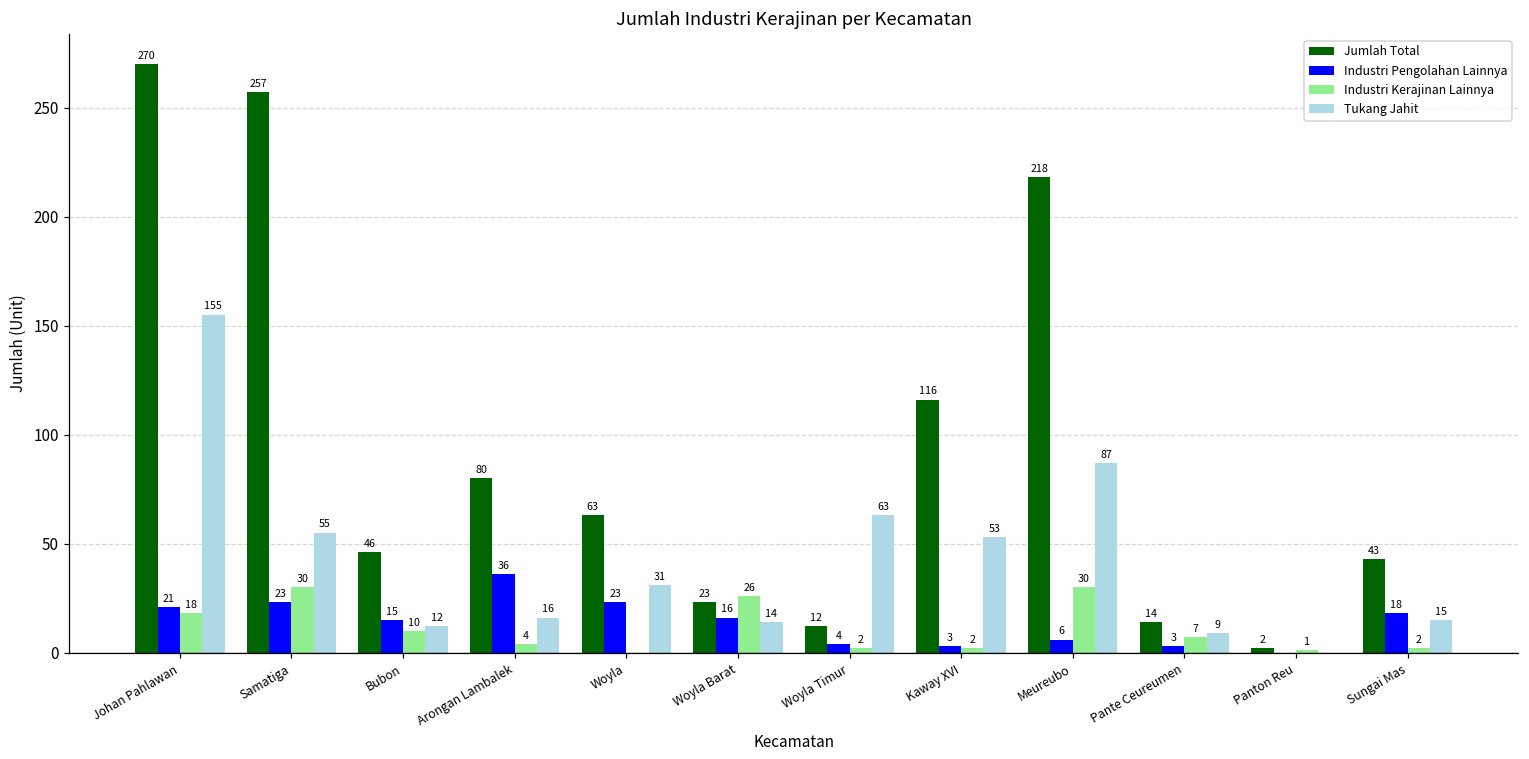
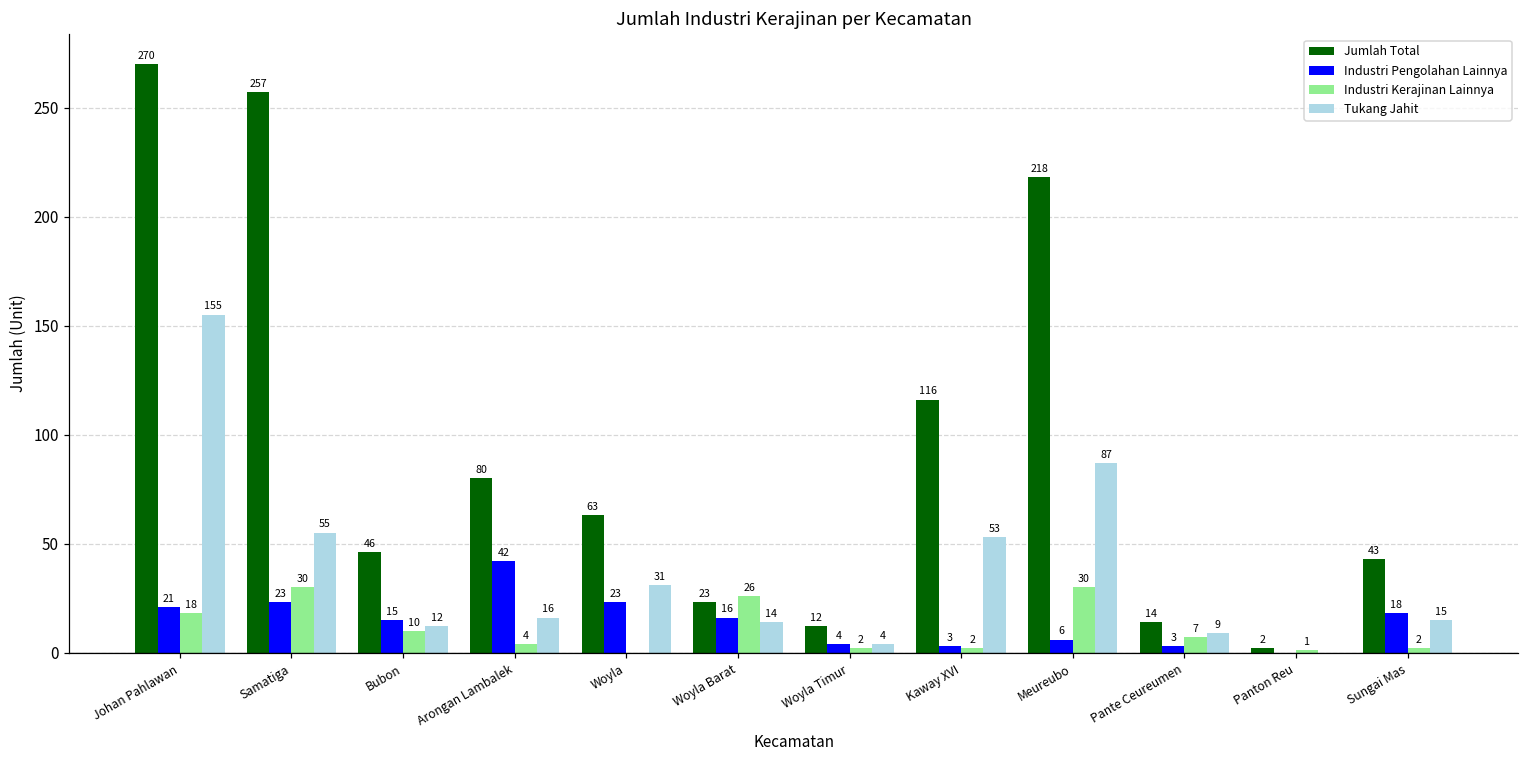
  {
    "Jumlah Total": {
      "Johan Pahlawan": 270,
      "Samatiga": 257,
      "Bubon": 46,
      "Arongan Lambalek": 80,
      "Woyla": 63,
      "Woyla Barat": 23,
      "Woyla Timur": 12,
      "Kaway XVI": 116,
      "Meureubo": 218,
      "Pante Ceureumen": 14,
      "Panton Reu": 2,
      "Sungai Mas": 43
    },
    "Industri Pengolahan Lainnya": {
      "Johan Pahlawan": 21,
      "Samatiga": 23,
      "Bubon": 15,
-     "Arongan Lambalek": 36,
+     "Arongan Lambalek": 42,
      "Woyla": 23,
      "Woyla Barat": 16,
      "Woyla Timur": 4,
      "Kaway XVI": 3,
      "Meureubo": 6,
      "Pante Ceureumen": 3,
      "Sungai Mas": 18
    },
    "Industri Kerajinan Lainnya": {
      "Johan Pahlawan": 18,
      "Samatiga": 30,
      "Bubon": 10,
      "Arongan Lambalek": 4,
      "Woyla Barat": 26,
      "Woyla Timur": 2,
      "Kaway XVI": 2,
      "Meureubo": 30,
      "Pante Ceureumen": 7,
      "Panton Reu": 1,
      "Sungai Mas": 2
    },
    "Tukang Jahit": {
      "Johan Pahlawan": 155,
      "Samatiga": 55,
      "Bubon": 12,
      "Arongan Lambalek": 16,
      "Woyla": 31,
      "Woyla Barat": 14,
-     "Woyla Timur": 63,
+     "Woyla Timur": 4,
      "Kaway XVI": 53,
      "Meureubo": 87,
      "Pante Ceureumen": 9,
      "Sungai Mas": 15
    }
  }
